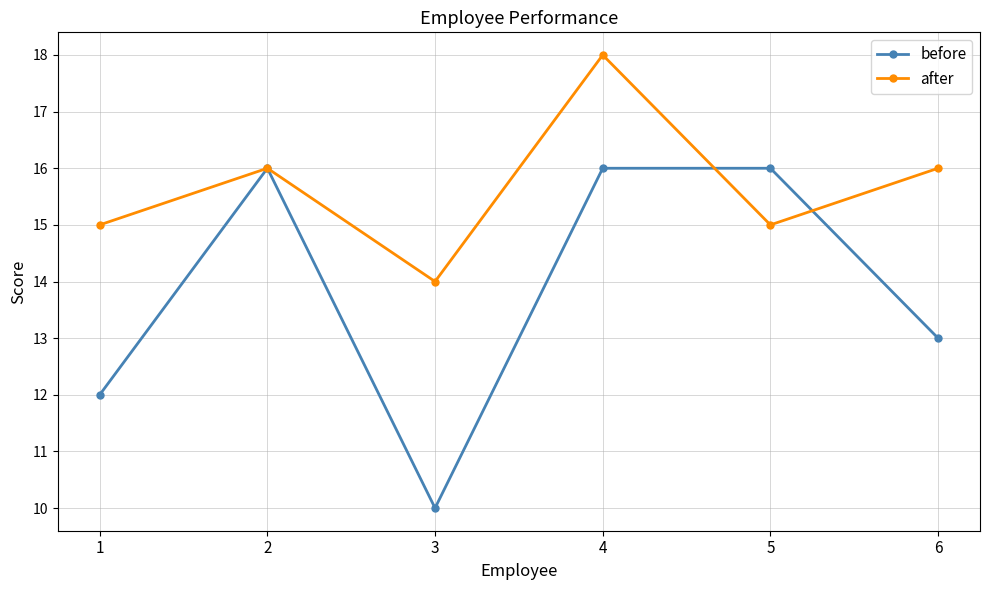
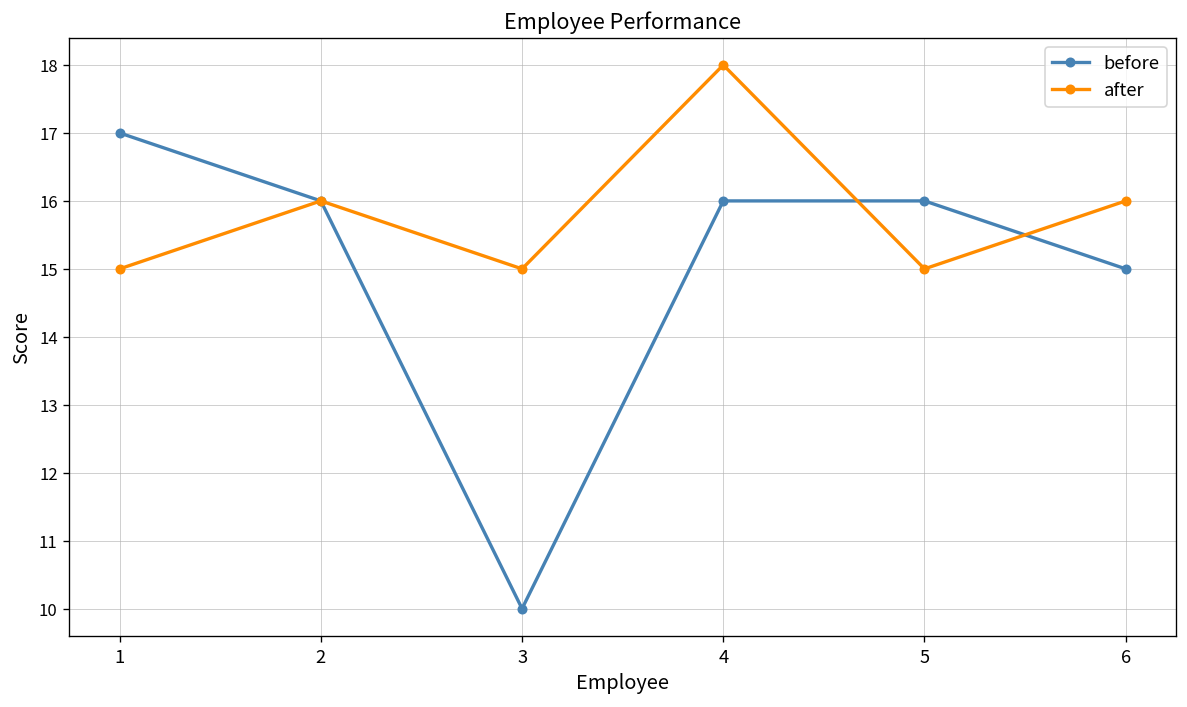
  {
    "before": {
-     "1": 12,
+     "1": 17,
      "3": 10,
      "4": 16,
      "5": 16,
-     "6": 13
+     "6": 15
    },
    "after": {
      "1": 15,
-     "3": 14,
+     "3": 15,
      "4": 18,
      "5": 15,
      "6": 16
    }
  }
